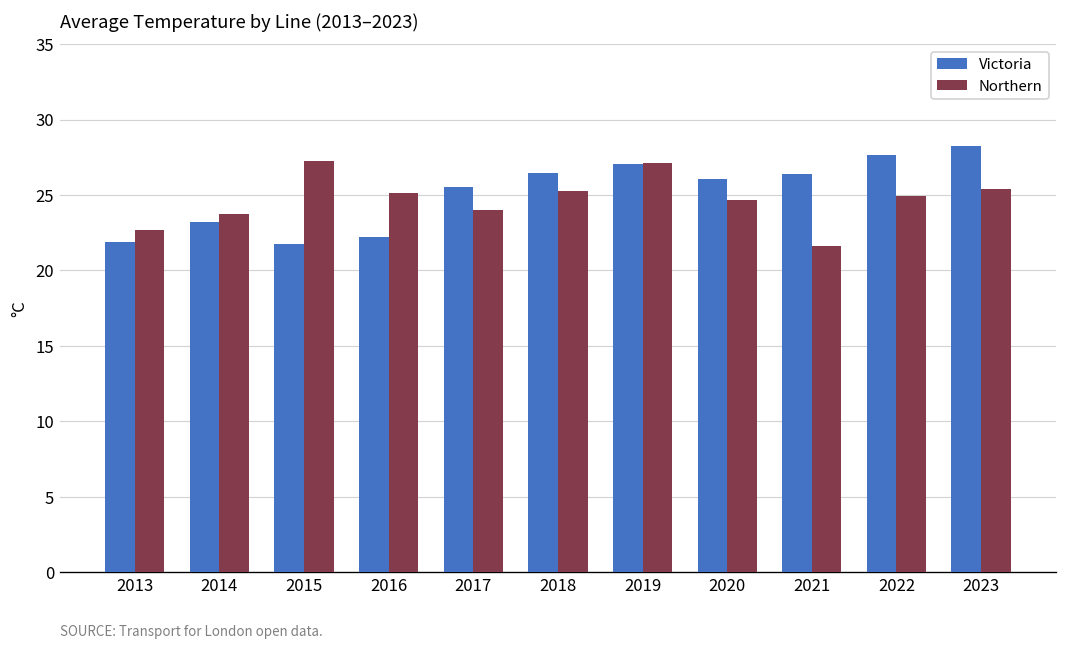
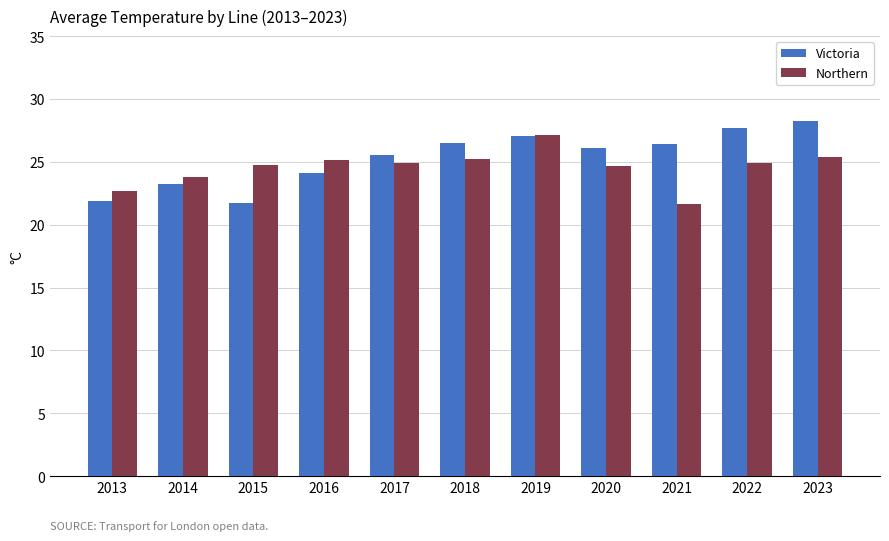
  {
    "Victoria": {
      "2013": 21.9,
      "2014": 23.2,
      "2015": 21.7,
-     "2016": 22.2,
+     "2016": 24.1,
      "2017": 25.5,
      "2018": 26.5,
      "2019": 27.1,
      "2020": 26.1,
      "2021": 26.4,
      "2022": 27.7,
      "2023": 28.3
    },
    "Northern": {
      "2013": 22.7,
      "2014": 23.8,
-     "2015": 27.3,
+     "2015": 24.8,
      "2016": 25.2,
-     "2017": 24.0,
+     "2017": 24.9,
      "2018": 25.2,
      "2019": 27.1,
      "2020": 24.7,
      "2021": 21.6,
      "2022": 24.9,
      "2023": 25.4
    }
  }
